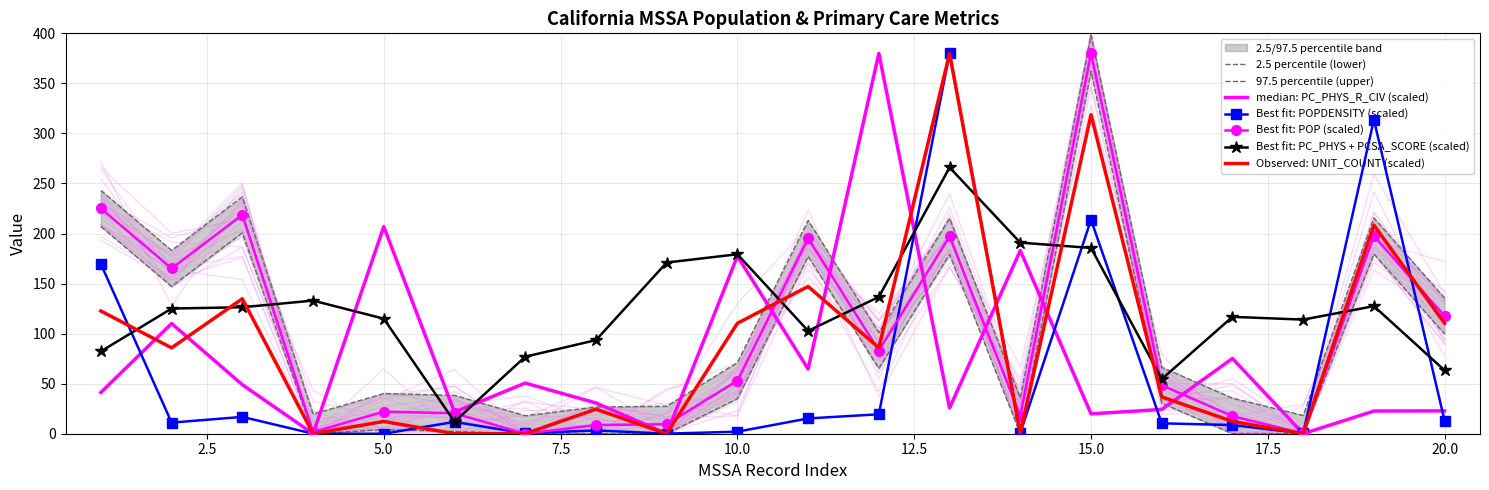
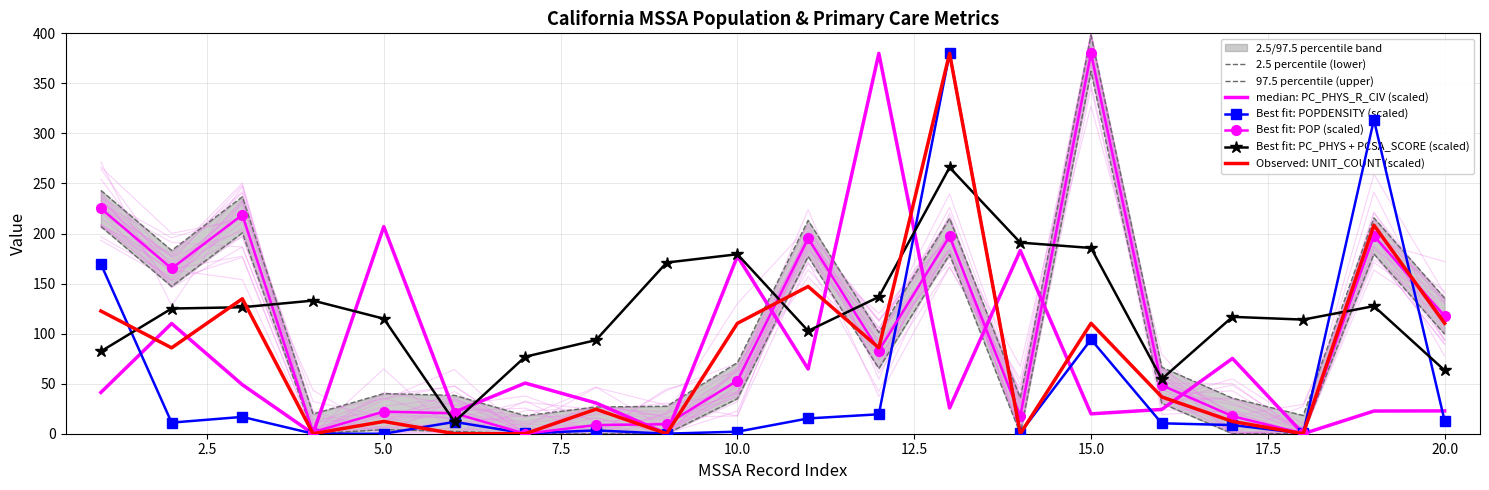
  {
    "Best fit: POPDENSITY (scaled)": {
      "10.0": 2,
-     "15.0": 214,
+     "15.0": 94,
      "20.0": 13
    },
    "Best fit: PC_PHYS + PCSA_SCORE (scaled)": {
      "5.0": 115,
      "15.0": 186,
      "20.0": 63
    },
    "Observed: UNIT_COUNT (scaled)": {
      "10.0": 110,
-     "15.0": 319
+     "15.0": 110
    }
  }
